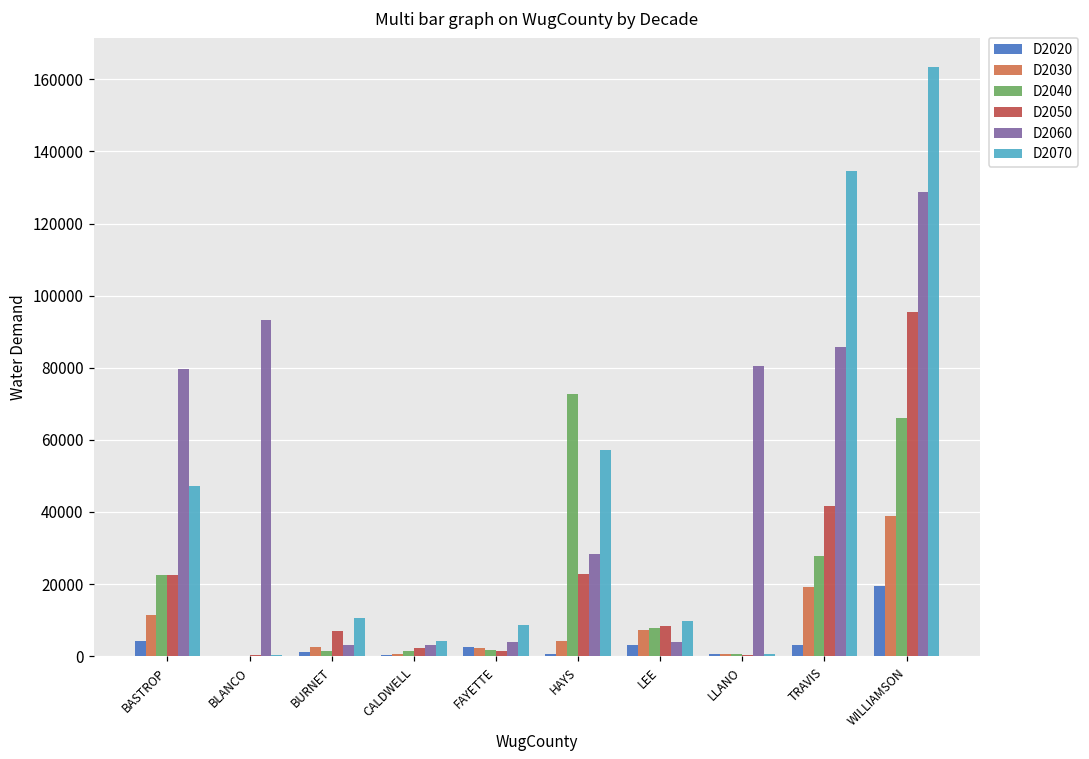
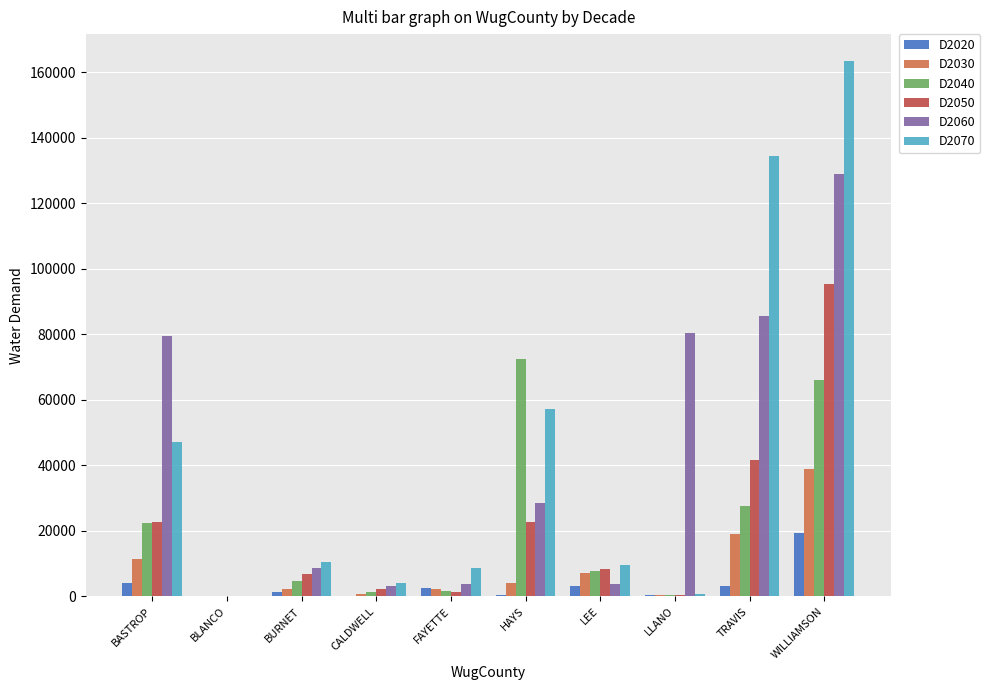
  {
    "D2040": {
      "BASTROP": 22000,
-     "BURNET": 1000,
+     "BURNET": 5000,
      "CALDWELL": 1000,
      "FAYETTE": 2000,
      "HAYS": 73000,
      "LEE": 8000,
      "TRAVIS": 28000,
      "WILLIAMSON": 66000
    },
    "D2060": {
      "BASTROP": 80000,
-     "BLANCO": 93000,
-     "BURNET": 3000,
+     "BLANCO": 0,
+     "BURNET": 9000,
      "CALDWELL": 3000,
      "FAYETTE": 4000,
      "HAYS": 28000,
      "LEE": 4000,
      "LLANO": 80000,
      "TRAVIS": 86000,
      "WILLIAMSON": 129000
    }
  }
